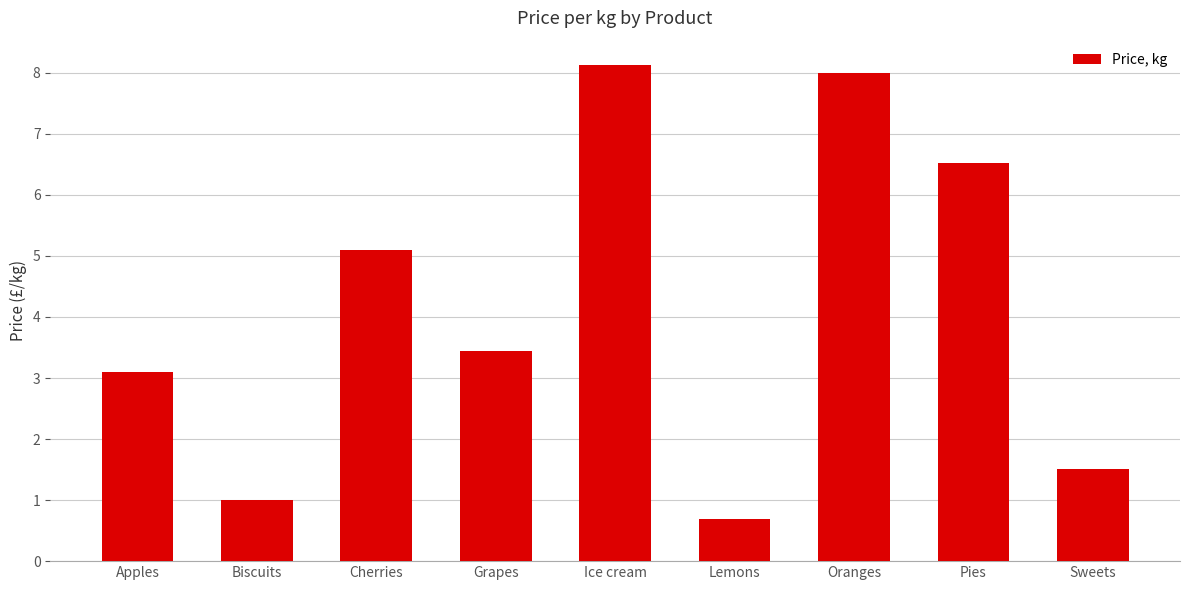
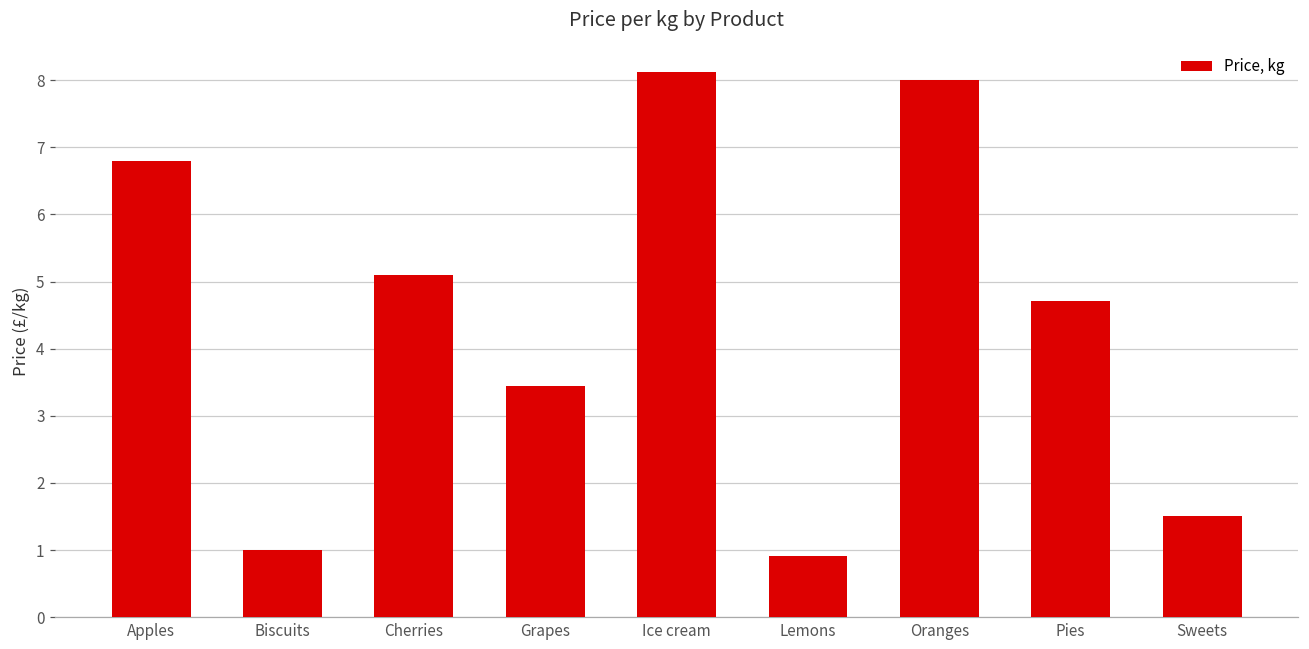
  {
-   "Apples": 3.1,
+   "Apples": 6.8,
    "Biscuits": 1.0,
    "Cherries": 5.1,
    "Grapes": 3.5,
    "Ice cream": 8.1,
-   "Lemons": 0.7,
+   "Lemons": 0.9,
    "Oranges": 8.0,
-   "Pies": 6.5,
+   "Pies": 4.7,
    "Sweets": 1.5
  }
